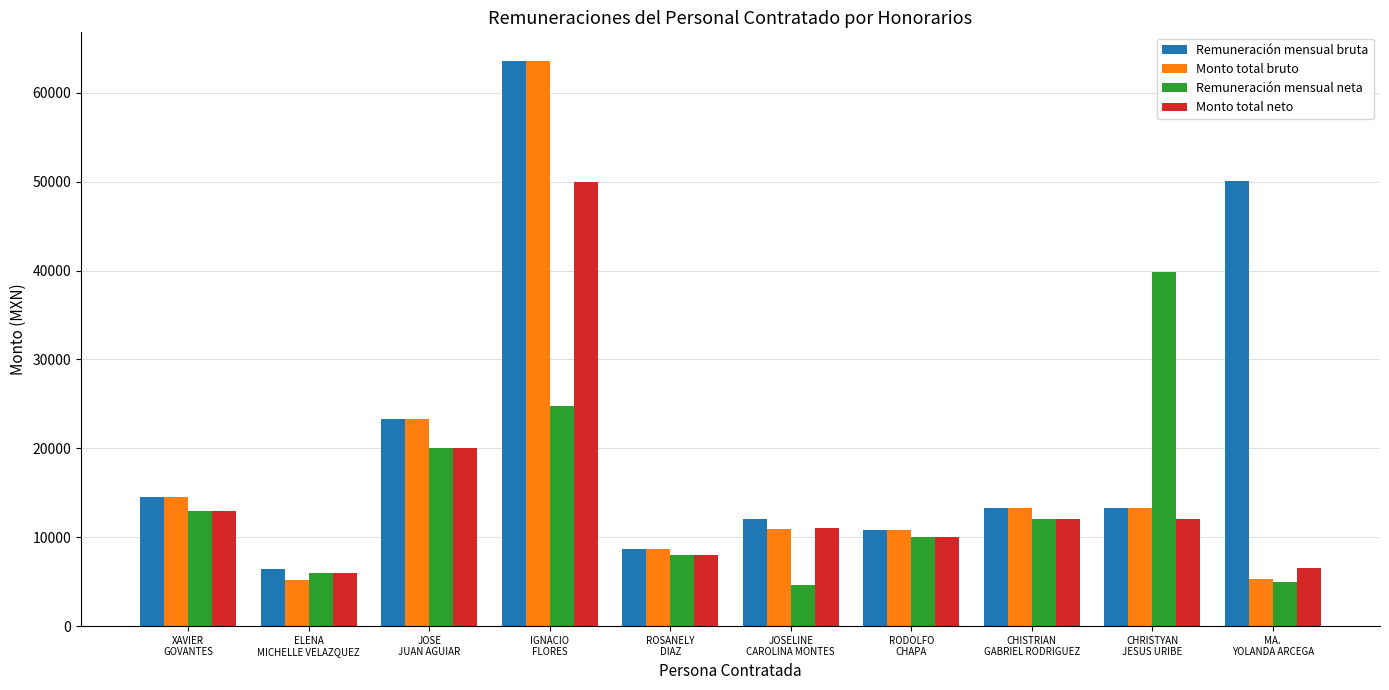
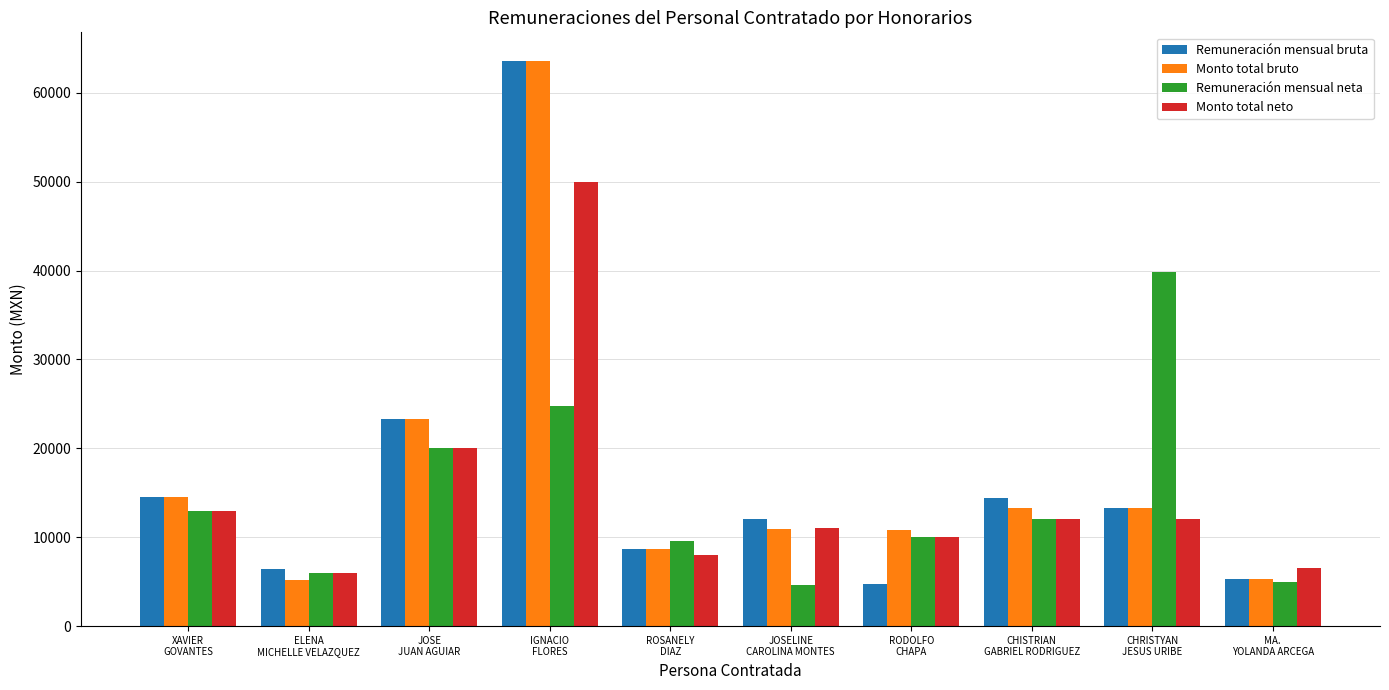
  {
    "Remuneración mensual bruta": {
      "XAVIER GOVANTES": 14000,
      "ELENA MICHELLE VELAZQUEZ": 6000,
      "JOSE JUAN AGUIAR": 23000,
      "IGNACIO FLORES": 64000,
      "ROSANELY DIAZ": 9000,
      "JOSELINE CAROLINA MONTES": 12000,
-     "RODOLFO CHAPA": 11000,
-     "CHISTRIAN GABRIEL RODRIGUEZ": 13000,
+     "RODOLFO CHAPA": 5000,
+     "CHISTRIAN GABRIEL RODRIGUEZ": 14000,
      "CHRISTYAN JESUS URIBE": 13000,
-     "MA. YOLANDA ARCEGA": 50000
+     "MA. YOLANDA ARCEGA": 5000
    },
    "Monto total bruto": {
      "XAVIER GOVANTES": 14000,
      "ELENA MICHELLE VELAZQUEZ": 5000,
      "JOSE JUAN AGUIAR": 23000,
      "IGNACIO FLORES": 64000,
      "ROSANELY DIAZ": 9000,
      "JOSELINE CAROLINA MONTES": 11000,
      "RODOLFO CHAPA": 11000,
      "CHISTRIAN GABRIEL RODRIGUEZ": 13000,
      "CHRISTYAN JESUS URIBE": 13000,
      "MA. YOLANDA ARCEGA": 5000
    },
    "Remuneración mensual neta": {
      "XAVIER GOVANTES": 13000,
      "ELENA MICHELLE VELAZQUEZ": 6000,
      "JOSE JUAN AGUIAR": 20000,
      "IGNACIO FLORES": 25000,
-     "ROSANELY DIAZ": 8000,
+     "ROSANELY DIAZ": 10000,
      "JOSELINE CAROLINA MONTES": 5000,
      "RODOLFO CHAPA": 10000,
      "CHISTRIAN GABRIEL RODRIGUEZ": 12000,
      "CHRISTYAN JESUS URIBE": 40000,
      "MA. YOLANDA ARCEGA": 5000
    },
    "Monto total neto": {
      "XAVIER GOVANTES": 13000,
      "ELENA MICHELLE VELAZQUEZ": 6000,
      "JOSE JUAN AGUIAR": 20000,
      "IGNACIO FLORES": 50000,
      "ROSANELY DIAZ": 8000,
      "JOSELINE CAROLINA MONTES": 11000,
      "RODOLFO CHAPA": 10000,
      "CHISTRIAN GABRIEL RODRIGUEZ": 12000,
      "CHRISTYAN JESUS URIBE": 12000,
      "MA. YOLANDA ARCEGA": 7000
    }
  }
